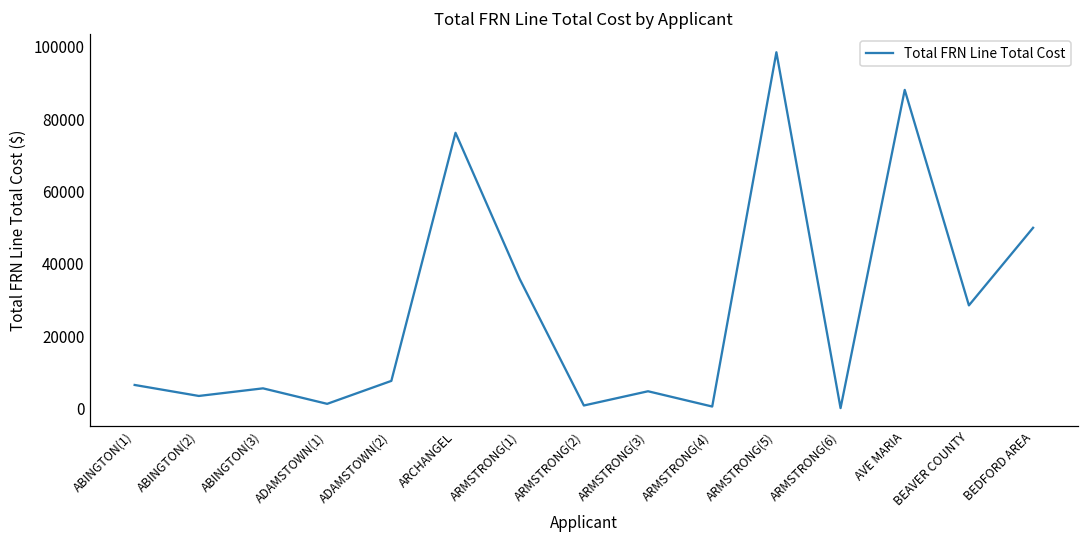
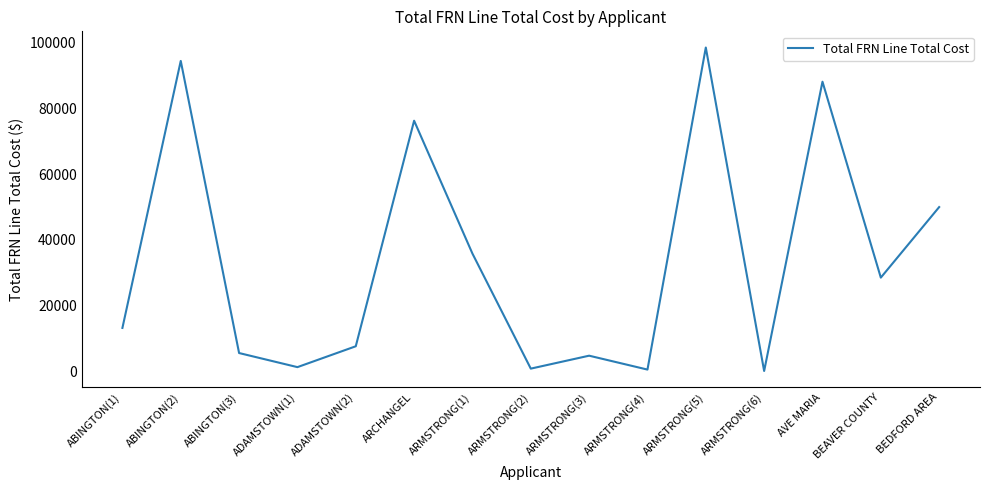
  {
-   "ABINGTON(1)": 7000,
-   "ABINGTON(2)": 4000,
+   "ABINGTON(1)": 13000,
+   "ABINGTON(2)": 94000,
    "ABINGTON(3)": 6000,
    "ADAMSTOWN(1)": 1000,
    "ADAMSTOWN(2)": 8000,
    "ARCHANGEL": 76000,
    "ARMSTRONG(1)": 36000,
    "ARMSTRONG(2)": 1000,
    "ARMSTRONG(3)": 5000,
    "ARMSTRONG(4)": 1000,
    "ARMSTRONG(5)": 98000,
    "ARMSTRONG(6)": 0,
    "AVE MARIA": 88000,
    "BEAVER COUNTY": 29000,
    "BEDFORD AREA": 50000
  }
